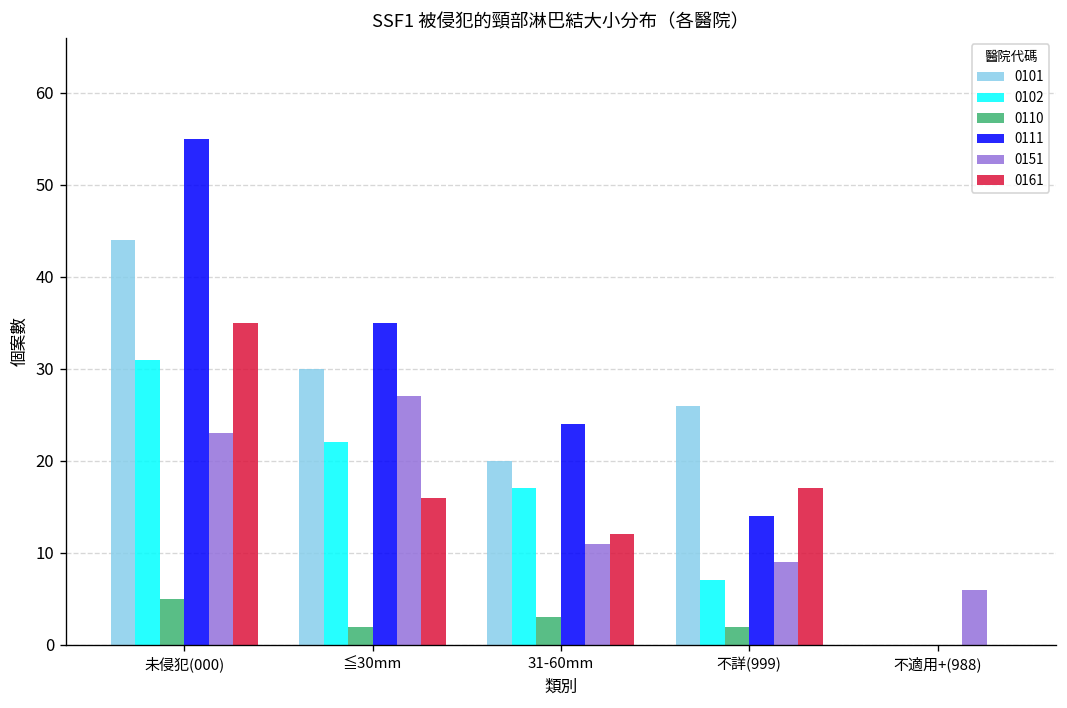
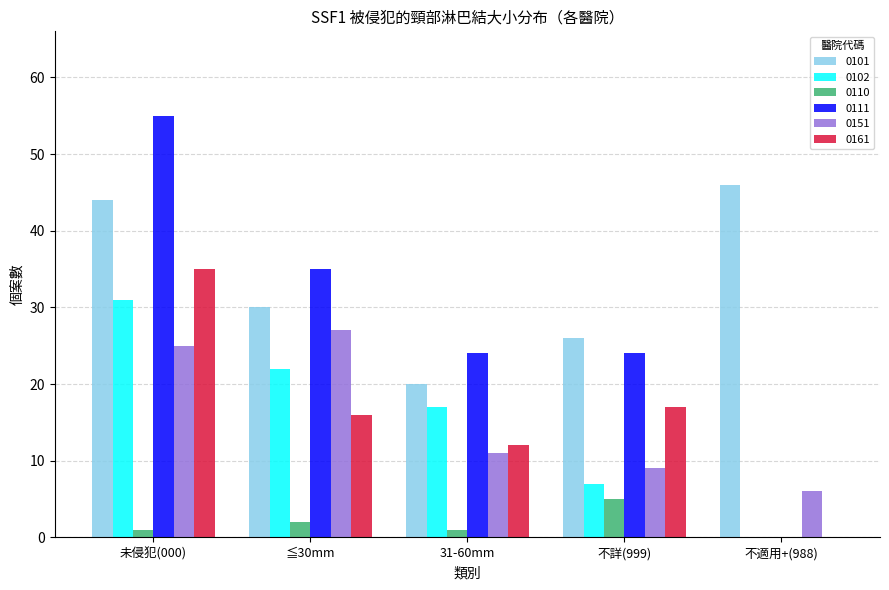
  {
    "0101": {
      "未侵犯(000)": 44,
      "≦30mm": 30,
      "31-60mm": 20,
      "不詳(999)": 26,
-     "不適用+(988)": 0
+     "不適用+(988)": 46
    },
    "0102": {
      "未侵犯(000)": 31,
      "≦30mm": 22,
      "31-60mm": 17,
      "不詳(999)": 7,
      "不適用+(988)": 0
    },
    "0110": {
-     "未侵犯(000)": 5,
+     "未侵犯(000)": 1,
      "≦30mm": 2,
-     "31-60mm": 3,
-     "不詳(999)": 2,
+     "31-60mm": 1,
+     "不詳(999)": 5,
      "不適用+(988)": 0
    },
    "0111": {
      "未侵犯(000)": 55,
      "≦30mm": 35,
      "31-60mm": 24,
-     "不詳(999)": 14,
+     "不詳(999)": 24,
      "不適用+(988)": 0
    },
    "0151": {
-     "未侵犯(000)": 23,
+     "未侵犯(000)": 25,
      "≦30mm": 27,
      "31-60mm": 11,
      "不詳(999)": 9,
      "不適用+(988)": 6
    },
    "0161": {
      "未侵犯(000)": 35,
      "≦30mm": 16,
      "31-60mm": 12,
      "不詳(999)": 17,
      "不適用+(988)": 0
    }
  }
